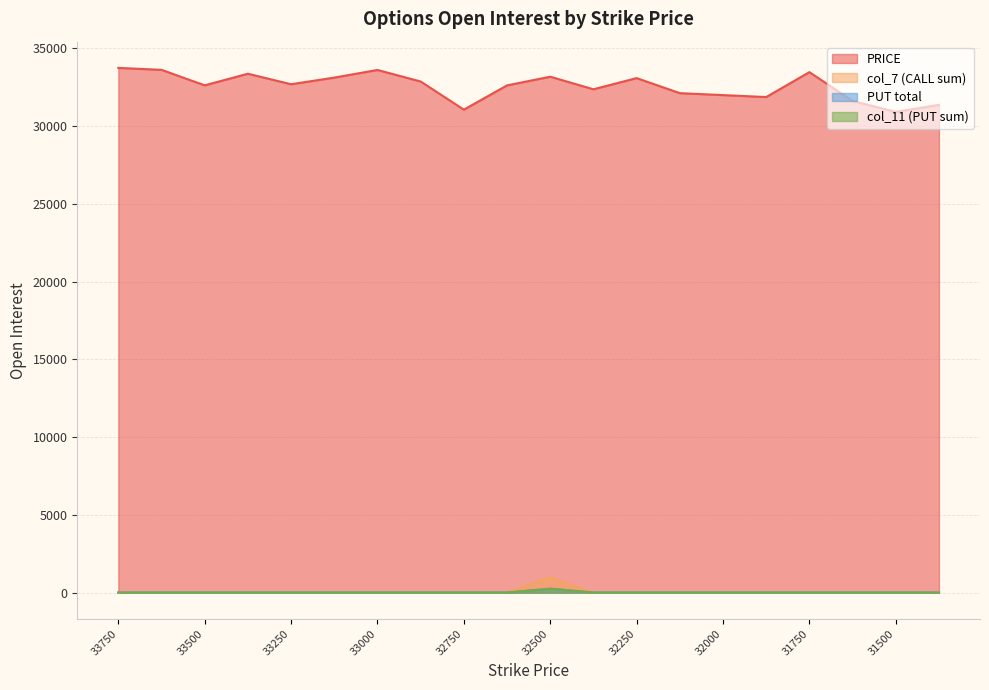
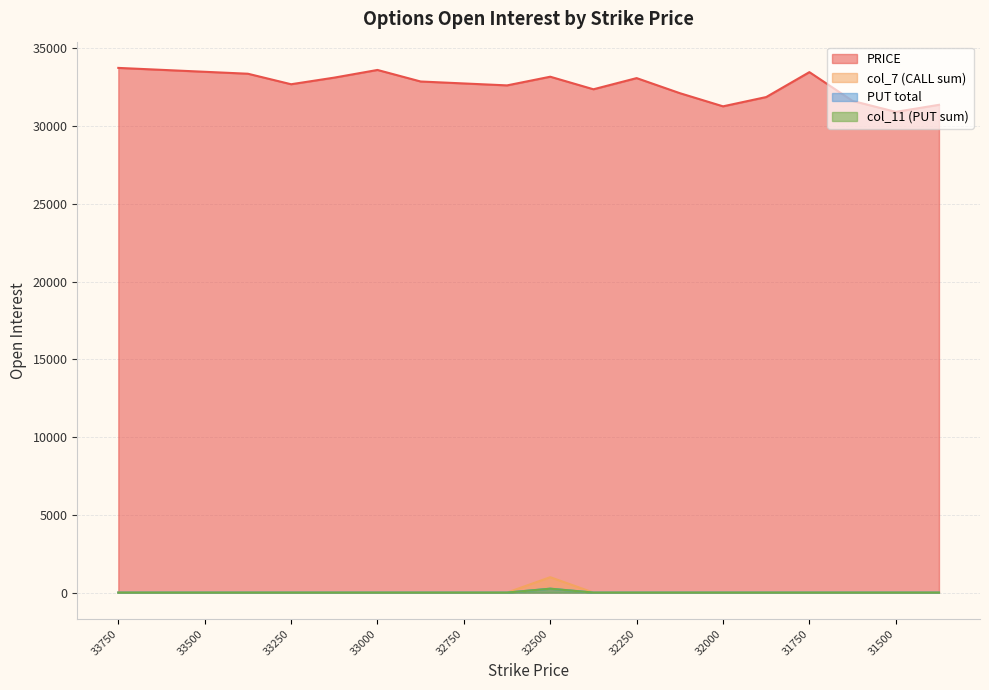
  {
    "PRICE": {
      "33750": 33800,
-     "33500": 32600,
+     "33500": 33500,
      "33250": 32700,
      "33000": 33600,
-     "32750": 31100,
+     "32750": 32800,
      "32500": 33200,
      "32250": 33100,
-     "32000": 32000,
+     "32000": 31300,
      "31750": 33500
    },
    "col_7 (CALL sum)": {
      "32500": 1000
    },
    "col_11 (PUT sum)": {
      "32500": 300
    }
  }
